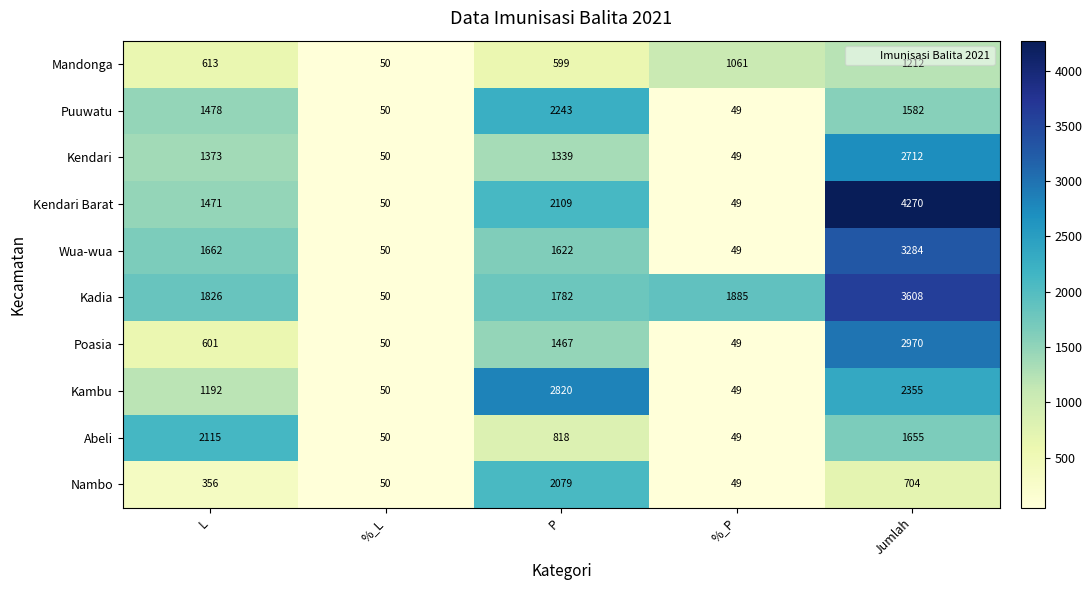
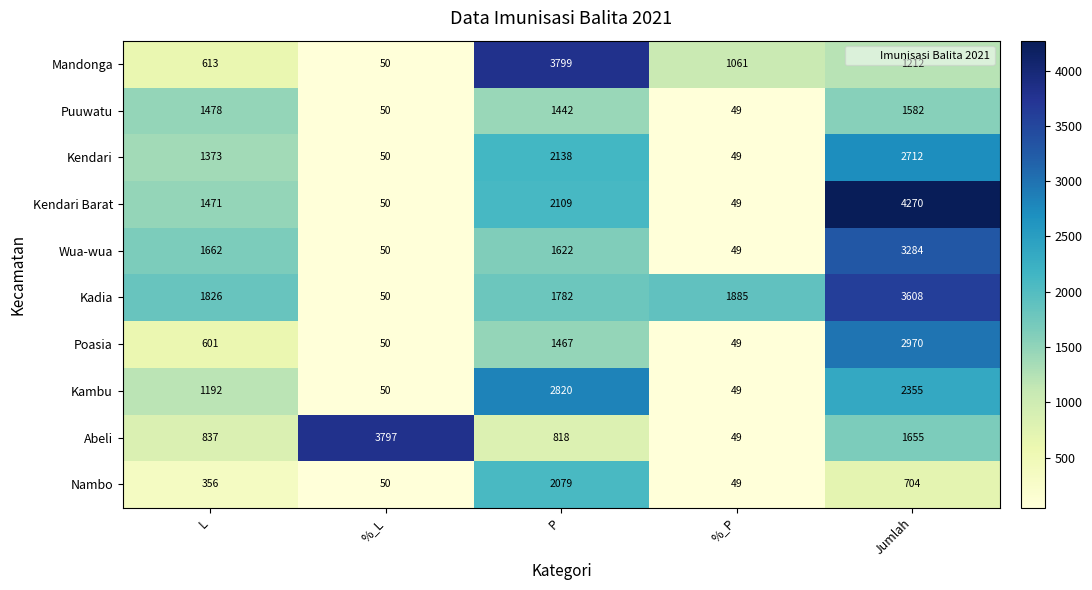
  {
    "Mandonga": {
      "L": 613,
      "%_L": 50,
-     "P": 599,
+     "P": 3799,
      "%_P": 1061
    },
    "Puuwatu": {
      "L": 1478,
      "%_L": 50,
-     "P": 2243,
+     "P": 1442,
      "%_P": 49,
      "Jumlah": 1582
    },
    "Kendari": {
      "L": 1373,
      "%_L": 50,
-     "P": 1339,
+     "P": 2138,
      "%_P": 49,
      "Jumlah": 2712
    },
    "Kendari Barat": {
      "L": 1471,
      "%_L": 50,
      "P": 2109,
      "%_P": 49,
      "Jumlah": 4270
    },
    "Wua-wua": {
      "L": 1662,
      "%_L": 50,
      "P": 1622,
      "%_P": 49,
      "Jumlah": 3284
    },
    "Kadia": {
      "L": 1826,
      "%_L": 50,
      "P": 1782,
      "%_P": 1885,
      "Jumlah": 3608
    },
    "Poasia": {
      "L": 601,
      "%_L": 50,
      "P": 1467,
      "%_P": 49,
      "Jumlah": 2970
    },
    "Kambu": {
      "L": 1192,
      "%_L": 50,
      "P": 2820,
      "%_P": 49,
      "Jumlah": 2355
    },
    "Abeli": {
-     "L": 2115,
-     "%_L": 50,
+     "L": 837,
+     "%_L": 3797,
      "P": 818,
      "%_P": 49,
      "Jumlah": 1655
    },
    "Nambo": {
      "L": 356,
      "%_L": 50,
      "P": 2079,
      "%_P": 49,
      "Jumlah": 704
    }
  }
